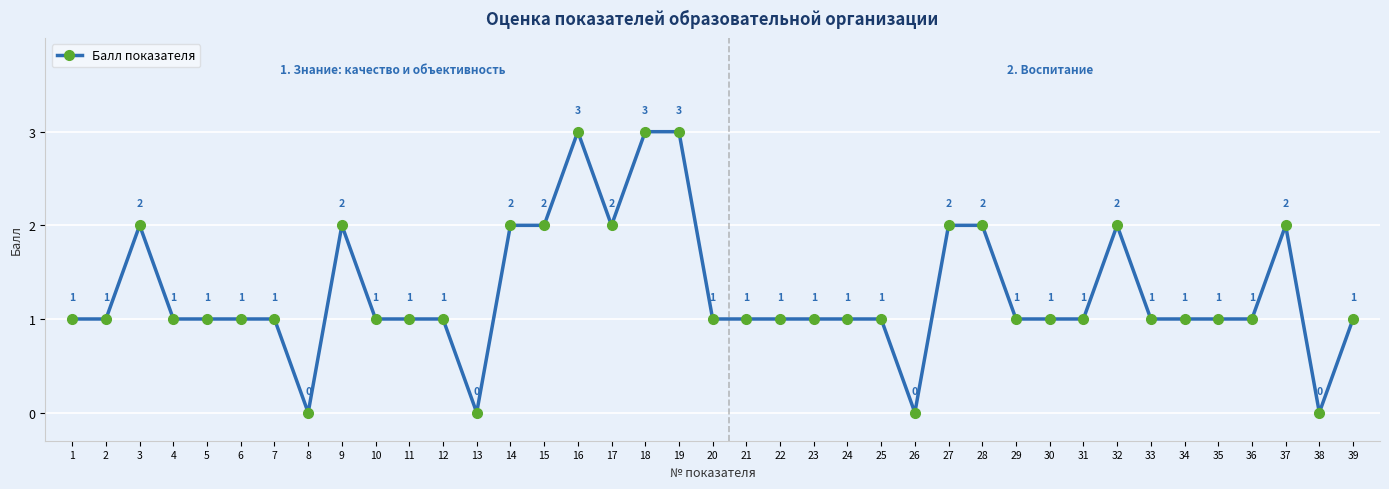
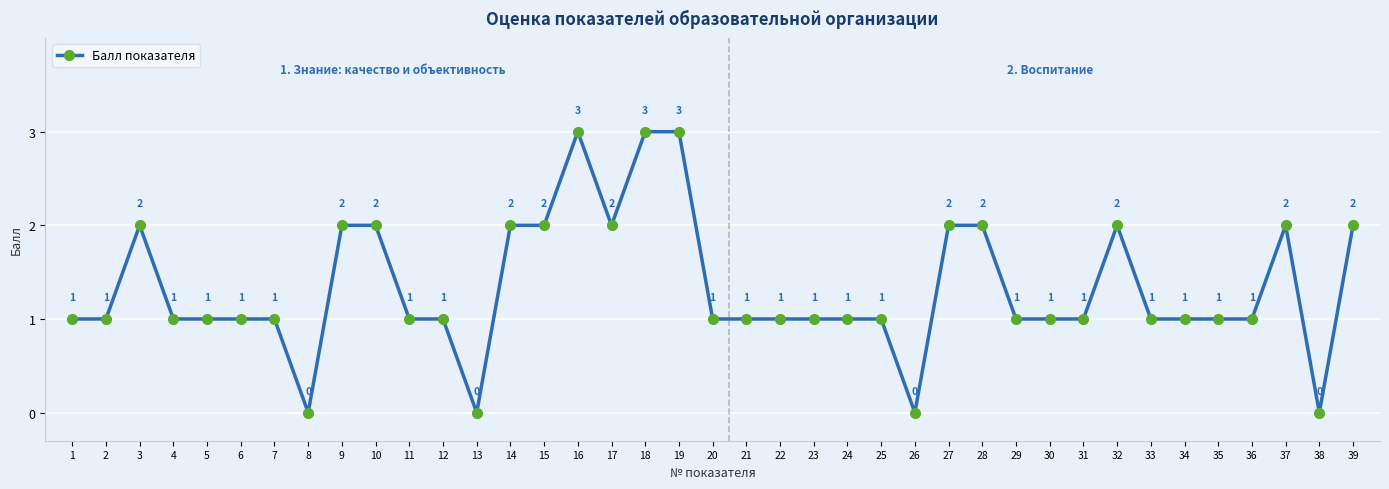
  {
    "1": 1,
    "2": 1,
    "3": 2,
    "4": 1,
    "5": 1,
    "6": 1,
    "7": 1,
    "8": 0,
    "9": 2,
-   "10": 1,
+   "10": 2,
    "11": 1,
    "12": 1,
    "13": 0,
    "14": 2,
    "15": 2,
    "16": 3,
    "17": 2,
    "18": 3,
    "19": 3,
    "20": 1,
    "21": 1,
    "22": 1,
    "23": 1,
    "24": 1,
    "25": 1,
    "26": 0,
    "27": 2,
    "28": 2,
    "29": 1,
    "30": 1,
    "31": 1,
    "32": 2,
    "33": 1,
    "34": 1,
    "35": 1,
    "36": 1,
    "37": 2,
    "38": 0,
-   "39": 1
+   "39": 2
  }
